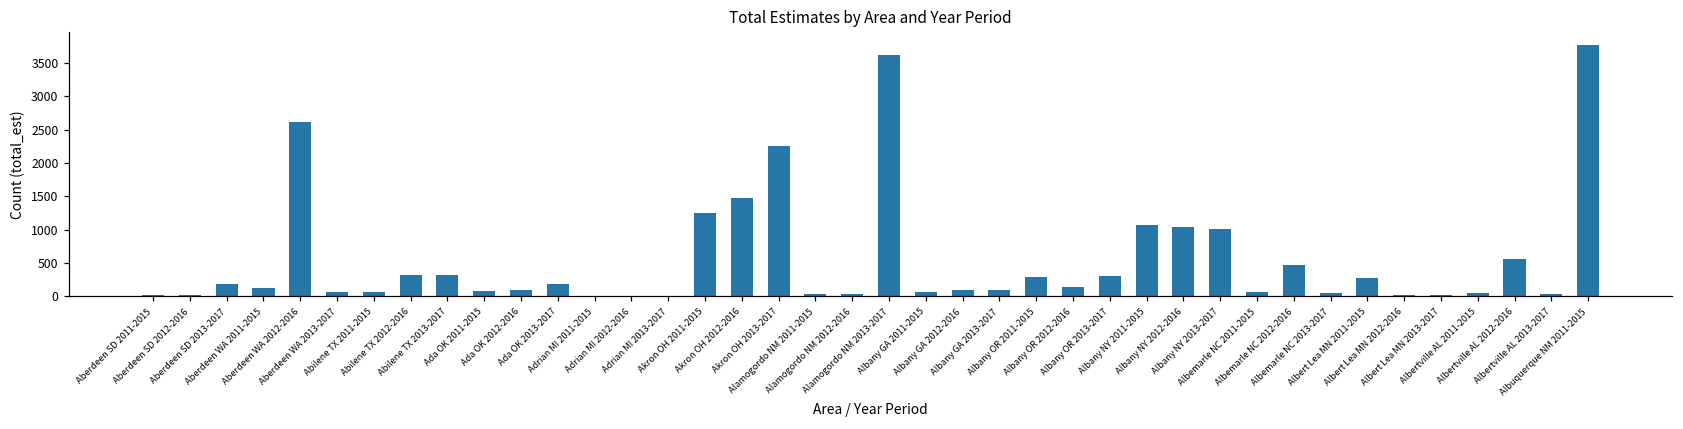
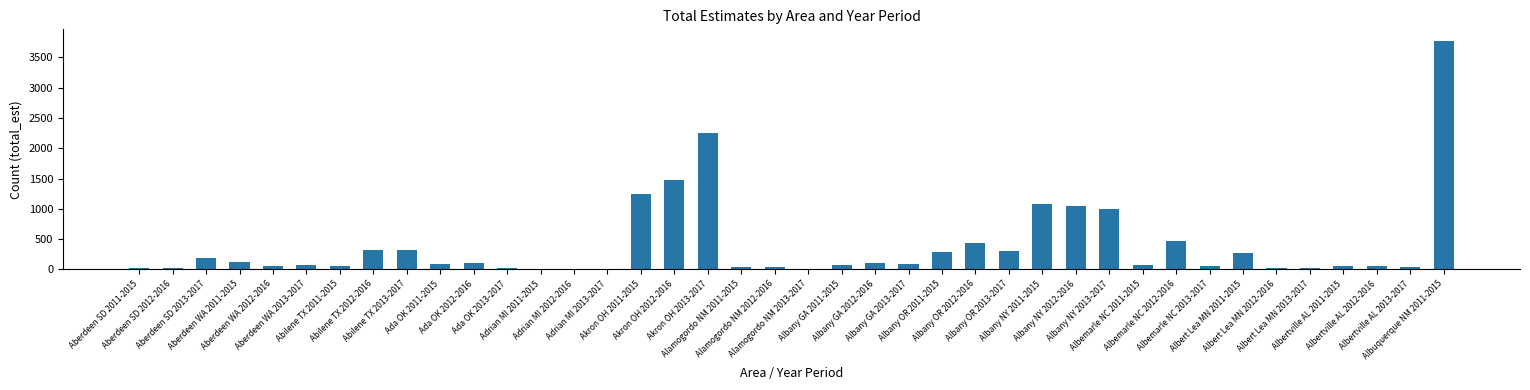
  {
    "Aberdeen SD 2013-2017": 200,
    "Aberdeen WA 2011-2015": 100,
-   "Aberdeen WA 2012-2016": 2600,
+   "Aberdeen WA 2012-2016": 100,
    "Aberdeen WA 2013-2017": 100,
    "Abilene TX 2011-2015": 100,
    "Abilene TX 2012-2016": 300,
    "Abilene TX 2013-2017": 300,
    "Ada OK 2011-2015": 100,
    "Ada OK 2012-2016": 100,
-   "Ada OK 2013-2017": 200,
+   "Ada OK 2013-2017": 0,
    "Adrian MI 2011-2015": 0,
    "Adrian MI 2012-2016": 0,
    "Adrian MI 2013-2017": 0,
    "Akron OH 2011-2015": 1200,
    "Akron OH 2012-2016": 1500,
    "Akron OH 2013-2017": 2300,
    "Alamogordo NM 2011-2015": 0,
-   "Alamogordo NM 2013-2017": 3600,
+   "Alamogordo NM 2013-2017": 0,
    "Albany GA 2011-2015": 100,
    "Albany GA 2012-2016": 100,
    "Albany GA 2013-2017": 100,
    "Albany OR 2011-2015": 300,
-   "Albany OR 2012-2016": 100,
+   "Albany OR 2012-2016": 400,
    "Albany OR 2013-2017": 300,
    "Albany NY 2011-2015": 1100,
    "Albany NY 2012-2016": 1000,
    "Albany NY 2013-2017": 1000,
    "Albemarle NC 2011-2015": 100,
    "Albemarle NC 2012-2016": 500,
    "Albemarle NC 2013-2017": 100,
    "Albert Lea MN 2011-2015": 300,
    "Albertville AL 2011-2015": 100,
-   "Albertville AL 2012-2016": 600,
+   "Albertville AL 2012-2016": 100,
    "Albuquerque NM 2011-2015": 3800
  }
